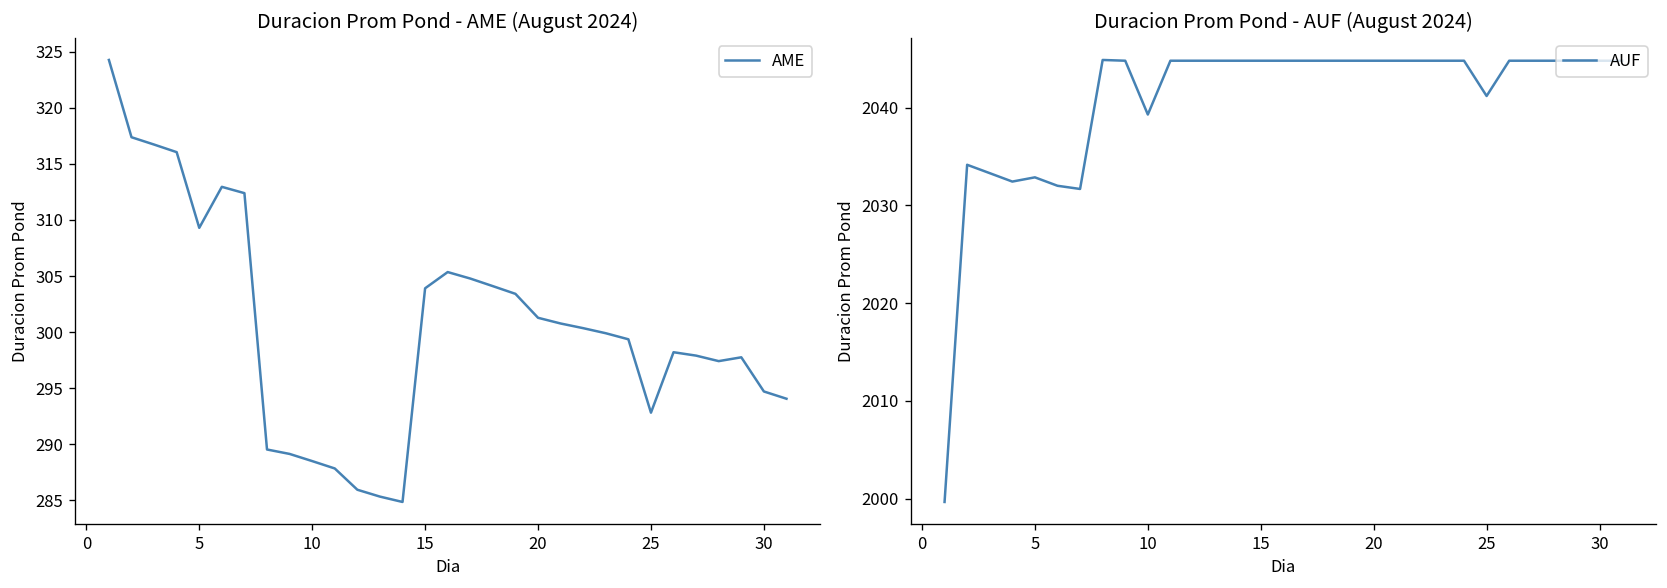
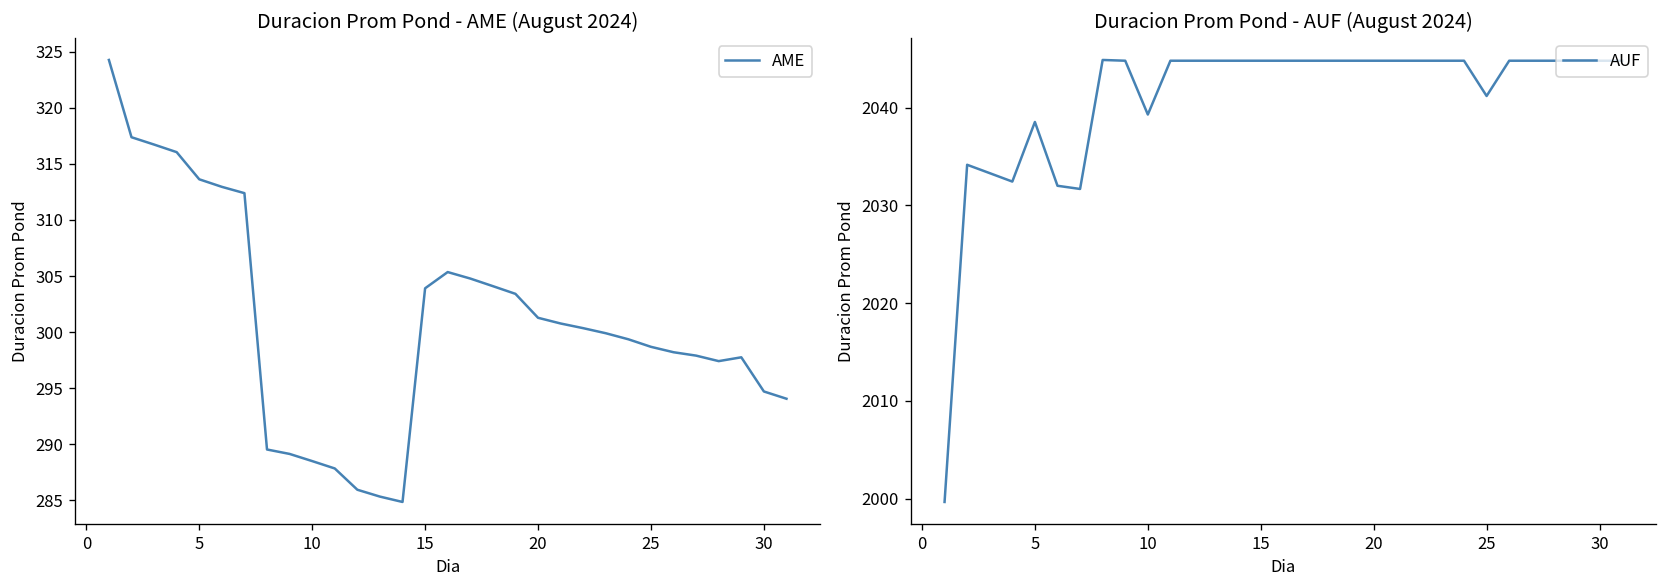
  {
    "Duracion Prom Pond - AME (August 2024)": {
-     "5": 309,
+     "5": 314,
      "10": 289,
      "15": 304,
      "20": 301,
-     "25": 293,
+     "25": 299,
      "30": 295
    },
    "Duracion Prom Pond - AUF (August 2024)": {
-     "5": 2033,
+     "5": 2039,
      "10": 2039,
      "15": 2045,
      "20": 2045,
      "25": 2041
    }
  }
